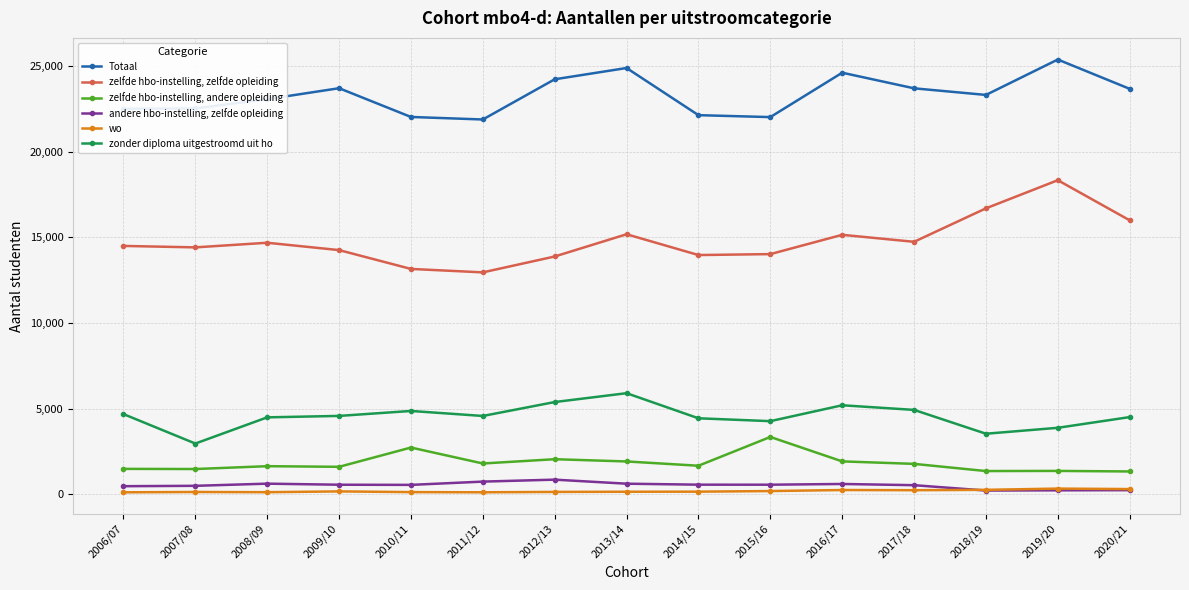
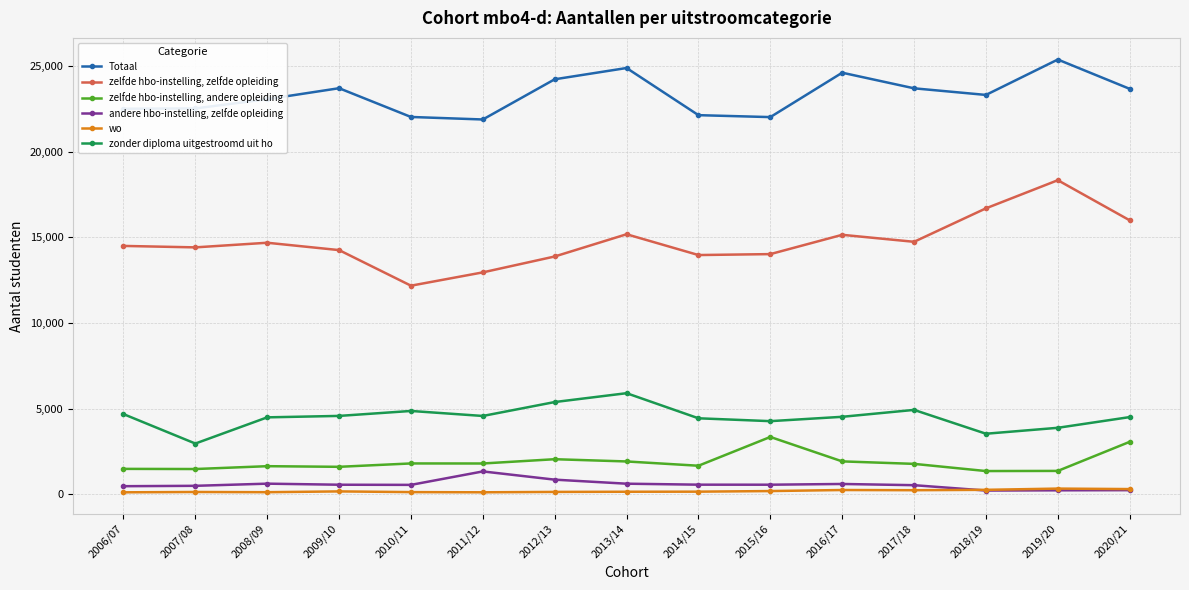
  {
    "Totaal": {
      "2009/10": "23,700",
      "2010/11": "22,000",
      "2011/12": "21,900",
      "2012/13": "24,200",
      "2013/14": "24,900",
      "2014/15": "22,100",
      "2015/16": "22,000",
      "2016/17": "24,600",
      "2017/18": "23,700",
      "2018/19": "23,300",
      "2019/20": "25,400",
      "2020/21": "23,700"
    },
    "zelfde hbo-instelling, zelfde opleiding": {
      "2006/07": "14,500",
      "2007/08": "14,400",
      "2008/09": "14,700",
      "2009/10": "14,300",
-     "2010/11": "13,200",
+     "2010/11": "12,200",
      "2011/12": "13,000",
      "2012/13": "13,900",
      "2013/14": "15,200",
      "2014/15": "14,000",
      "2015/16": "14,000",
      "2016/17": "15,100",
      "2017/18": "14,700",
      "2018/19": "16,700",
      "2019/20": "18,300",
      "2020/21": "16,000"
    },
    "zelfde hbo-instelling, andere opleiding": {
      "2006/07": "1,500",
      "2007/08": "1,500",
      "2008/09": "1,600",
      "2009/10": "1,600",
-     "2010/11": "2,700",
+     "2010/11": "1,800",
      "2011/12": "1,800",
      "2012/13": "2,000",
      "2013/14": "1,900",
      "2014/15": "1,700",
      "2015/16": "3,300",
      "2016/17": "1,900",
      "2017/18": "1,800",
      "2018/19": "1,400",
      "2019/20": "1,400",
-     "2020/21": "1,300"
+     "2020/21": "3,100"
    },
    "andere hbo-instelling, zelfde opleiding": {
      "2006/07": "500",
      "2007/08": "500",
      "2008/09": "600",
      "2009/10": "600",
      "2010/11": "500",
-     "2011/12": "700",
+     "2011/12": "1,300",
      "2012/13": "900",
      "2013/14": "600",
      "2014/15": "600",
      "2015/16": "600",
      "2016/17": "600",
      "2017/18": "500"
    },
    "wo": {
      "2006/07": "100",
      "2007/08": "100",
      "2008/09": "100",
      "2009/10": "200",
      "2010/11": "100",
      "2011/12": "100",
      "2012/13": "100",
      "2013/14": "100",
      "2014/15": "200",
      "2015/16": "200",
      "2016/17": "200",
      "2017/18": "200"
    },
    "zonder diploma uitgestroomd uit ho": {
      "2006/07": "4,700",
      "2007/08": "3,000",
      "2008/09": "4,500",
      "2009/10": "4,600",
      "2010/11": "4,900",
      "2011/12": "4,600",
      "2012/13": "5,400",
      "2013/14": "5,900",
      "2014/15": "4,400",
      "2015/16": "4,300",
-     "2016/17": "5,200",
+     "2016/17": "4,500",
      "2017/18": "4,900",
      "2018/19": "3,500",
      "2019/20": "3,900",
      "2020/21": "4,500"
    }
  }
